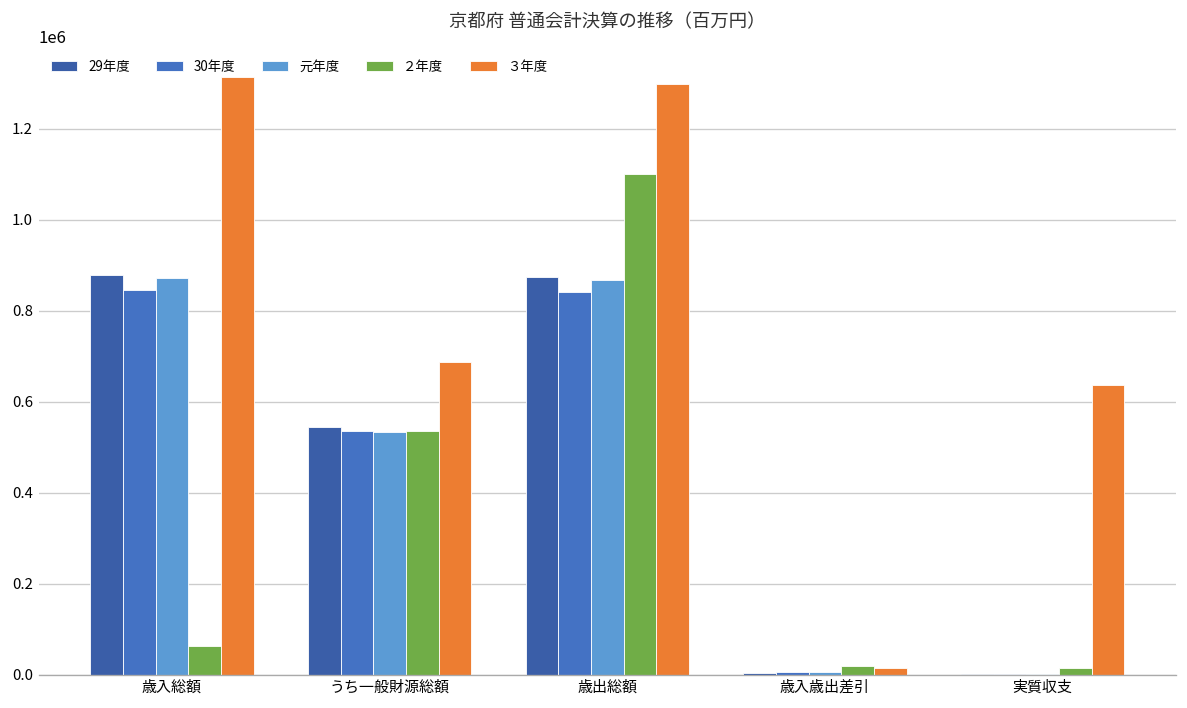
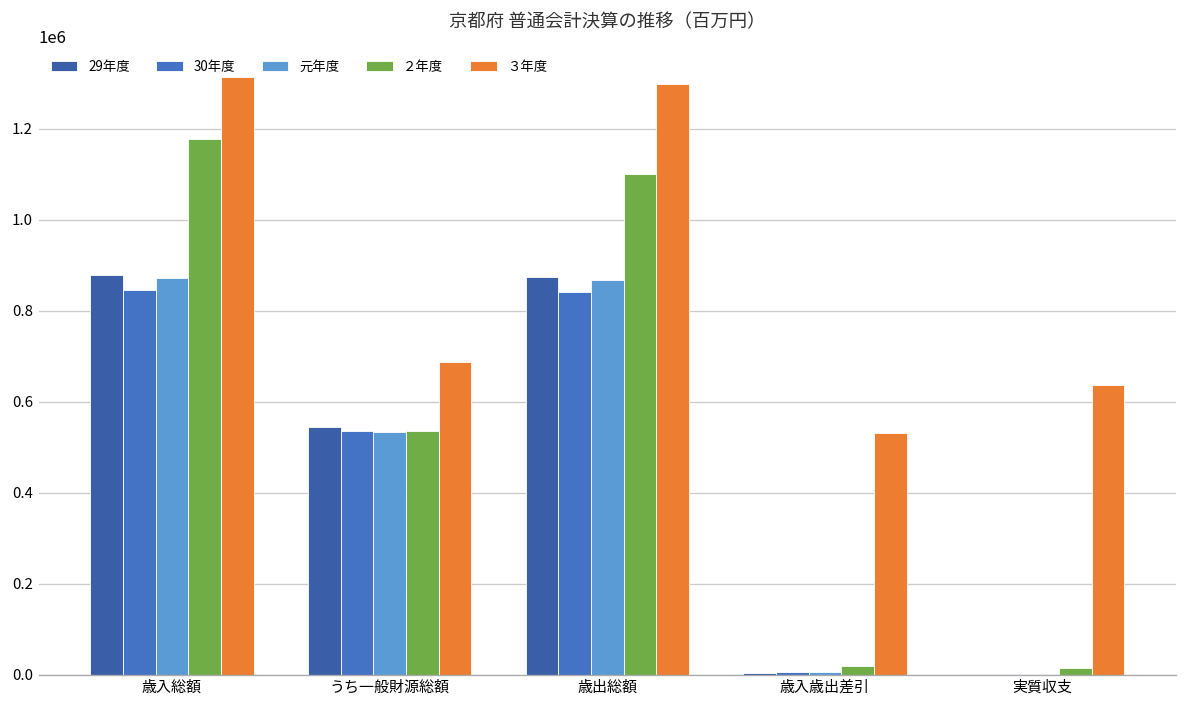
  {
    "２年度": {
-     "歳入総額": 60000,
+     "歳入総額": 1180000,
      "うち一般財源総額": 540000,
      "歳出総額": 1100000,
      "歳入歳出差引": 20000,
      "実質収支": 20000
    },
    "３年度": {
      "歳入総額": 1310000,
      "うち一般財源総額": 690000,
      "歳出総額": 1300000,
-     "歳入歳出差引": 10000,
+     "歳入歳出差引": 530000,
      "実質収支": 640000
    }
  }
